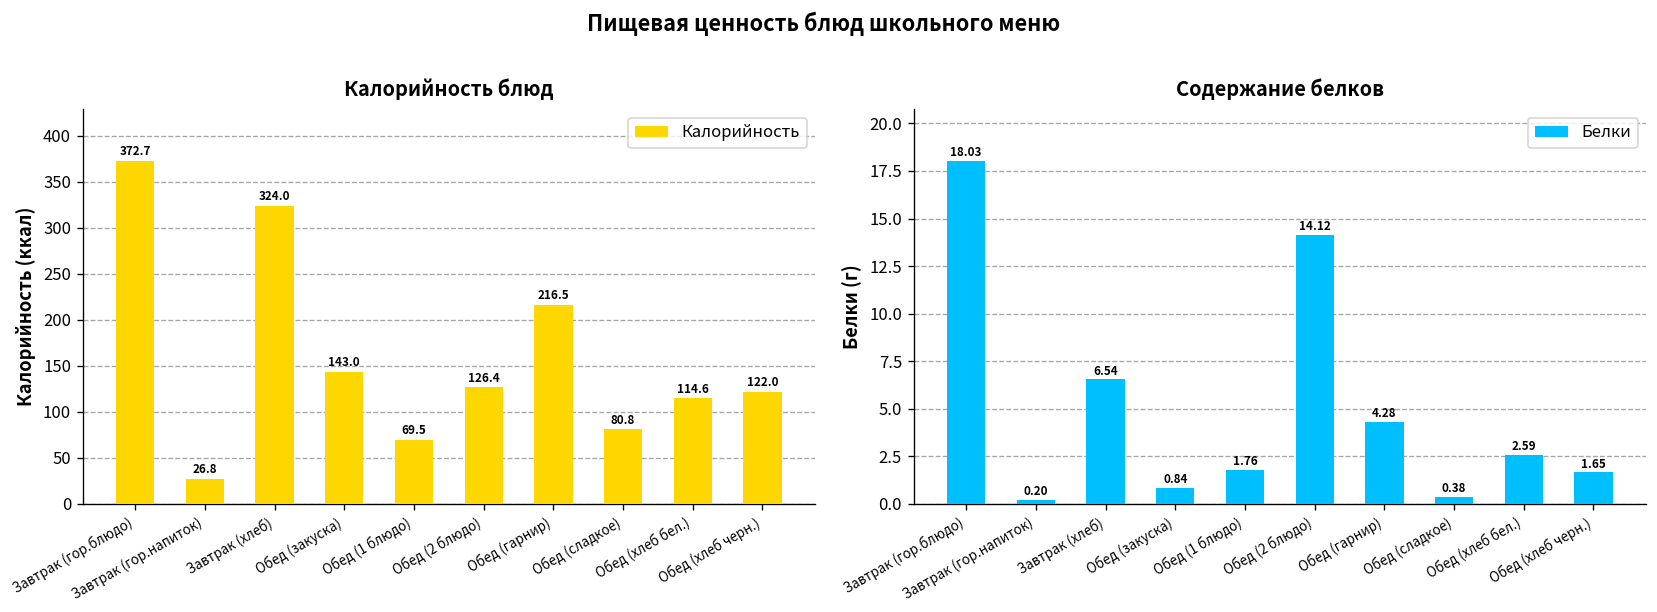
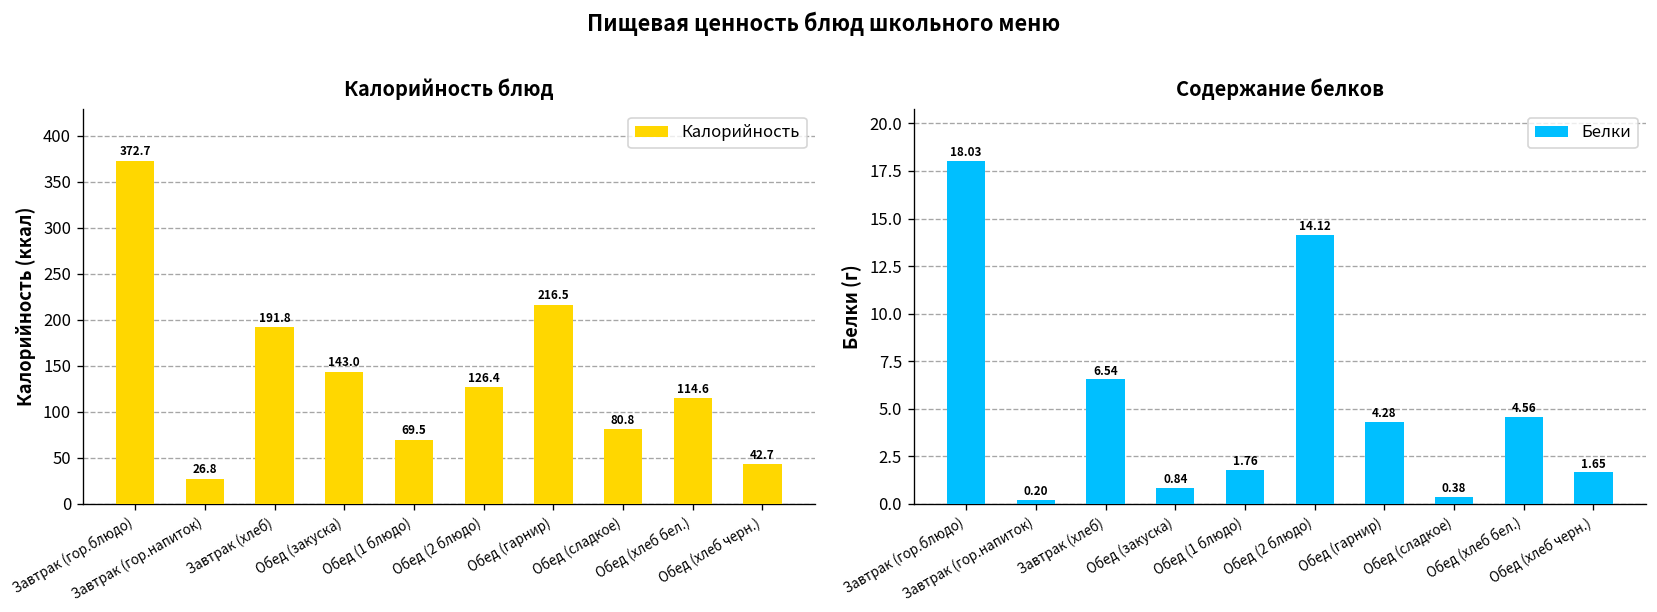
  {
    "Калорийность блюд": {
      "Завтрак (гор.блюдо)": 372.7,
      "Завтрак (гор.напиток)": 26.8,
-     "Завтрак (хлеб)": 324.0,
+     "Завтрак (хлеб)": 191.8,
      "Обед (закуска)": 143.0,
      "Обед (1 блюдо)": 69.5,
      "Обед (2 блюдо)": 126.4,
      "Обед (гарнир)": 216.5,
      "Обед (сладкое)": 80.8,
      "Обед (хлеб бел.)": 114.6,
-     "Обед (хлеб черн.)": 122.0
+     "Обед (хлеб черн.)": 42.7
    },
    "Содержание белков": {
      "Завтрак (гор.блюдо)": 18.03,
      "Завтрак (гор.напиток)": 0.20,
      "Завтрак (хлеб)": 6.54,
      "Обед (закуска)": 0.84,
      "Обед (1 блюдо)": 1.76,
      "Обед (2 блюдо)": 14.12,
      "Обед (гарнир)": 4.28,
      "Обед (сладкое)": 0.38,
-     "Обед (хлеб бел.)": 2.59,
+     "Обед (хлеб бел.)": 4.56,
      "Обед (хлеб черн.)": 1.65
    }
  }
